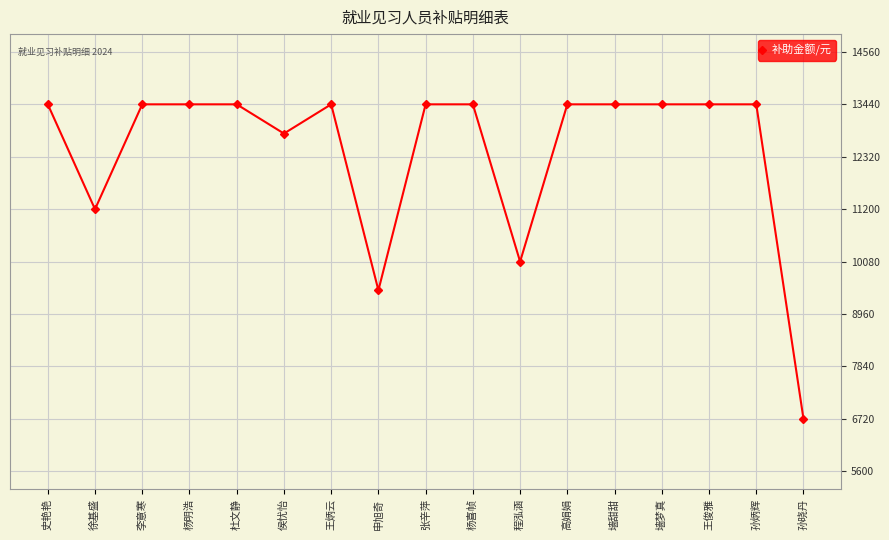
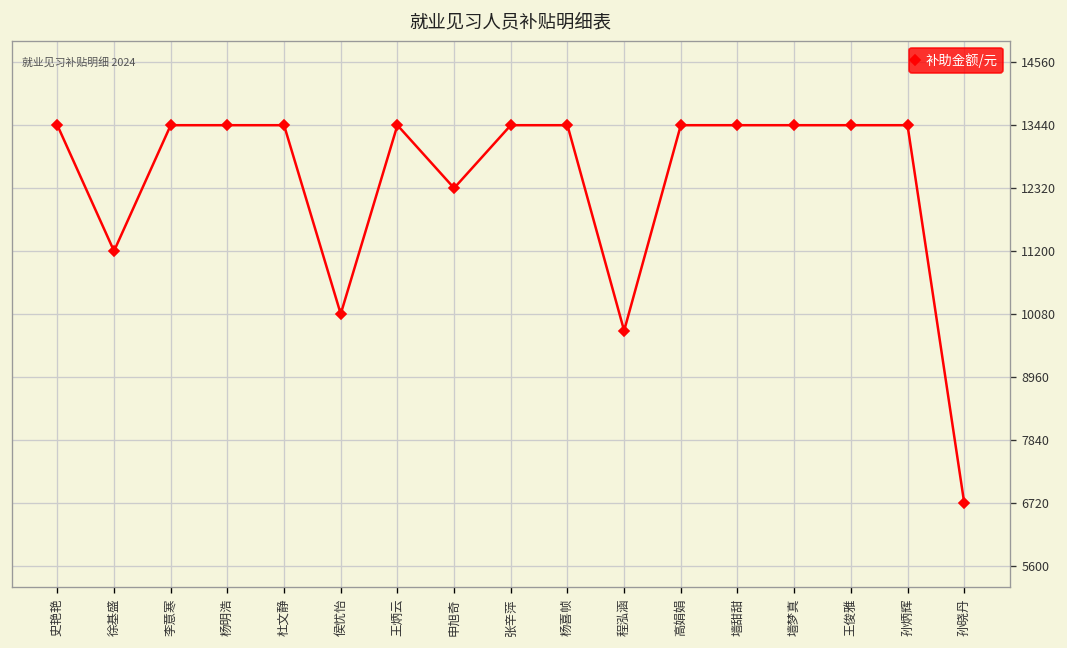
  {
    "史艳艳": 13400,
    "徐基盛": 11200,
    "李意寒": 13400,
    "杨明浩": 13400,
    "杜文静": 13400,
-   "侯忧怡": 12800,
+   "侯忧怡": 10100,
    "王炳云": 13400,
-   "申旭奇": 9500,
+   "申旭奇": 12300,
    "张辛萍": 13400,
    "杨喜帧": 13400,
-   "程泓涵": 10100,
+   "程泓涵": 9800,
    "高娟娟": 13400,
    "墙甜甜": 13400,
    "墙梦真": 13400,
    "王俊雅": 13400,
    "孙炳辉": 13400,
    "孙晓丹": 6700
  }
